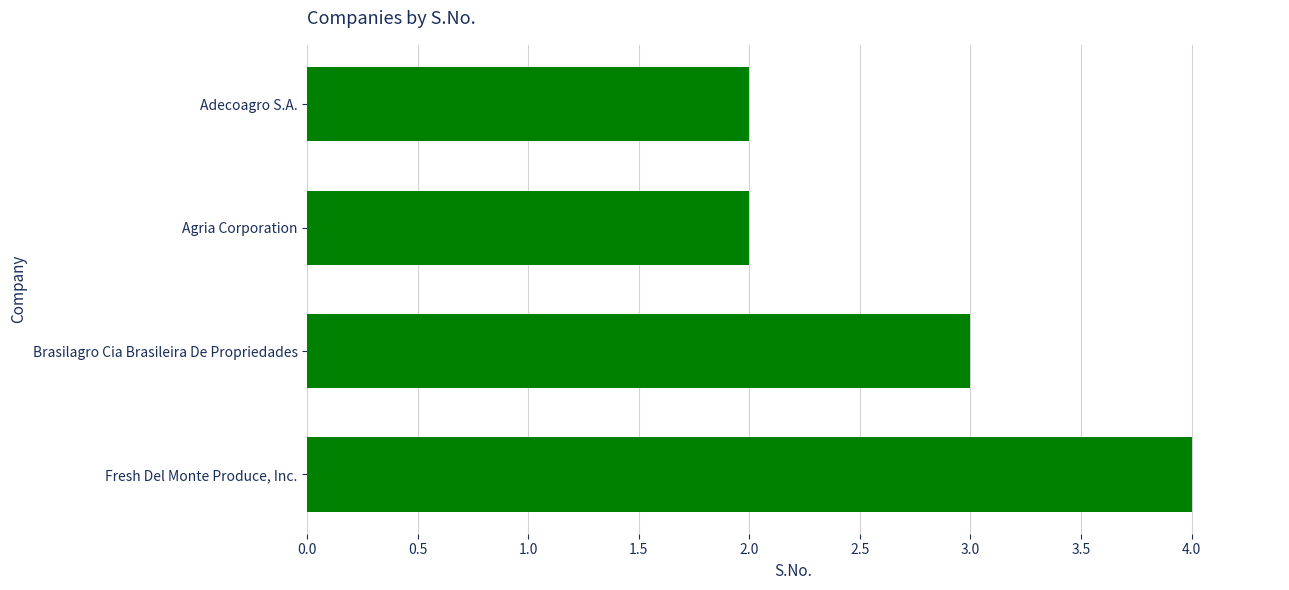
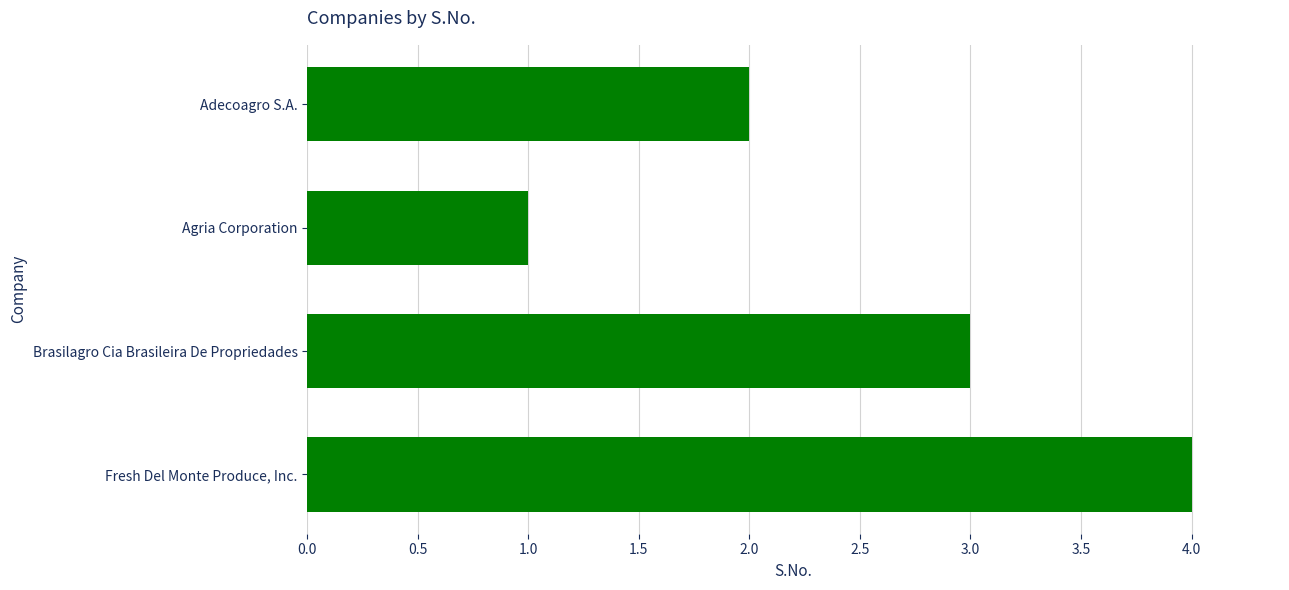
  {
    "Adecoagro S.A.": 2,
-   "Agria Corporation": 2,
+   "Agria Corporation": 1,
    "Brasilagro Cia Brasileira De Propriedades": 3,
    "Fresh Del Monte Produce, Inc.": 4
  }
